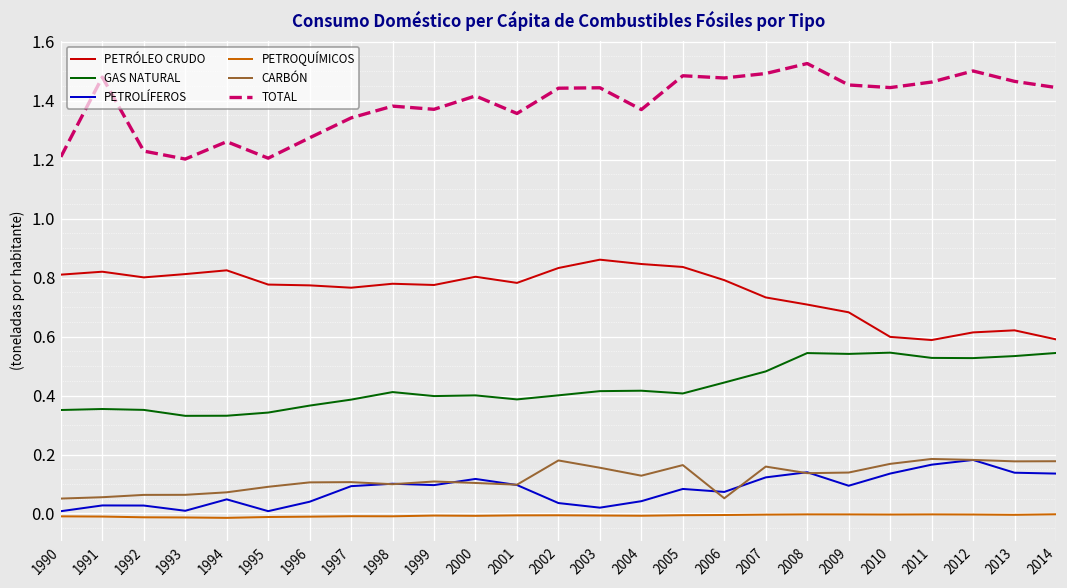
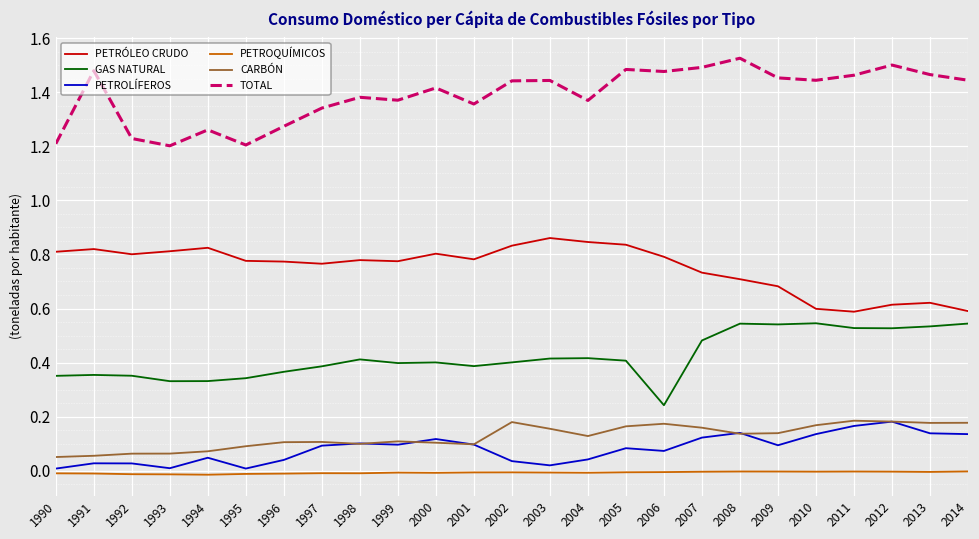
  {
    "PETRÓLEO CRUDO": {
      "1990": 0.81,
      "1991": 0.82,
      "1992": 0.80,
      "1993": 0.81,
      "1994": 0.82,
      "1995": 0.78,
      "1996": 0.77,
      "1997": 0.77,
      "1998": 0.78,
      "1999": 0.77,
      "2000": 0.80,
      "2001": 0.78,
      "2002": 0.83,
      "2003": 0.86,
      "2004": 0.85,
      "2005": 0.84,
      "2006": 0.79,
      "2007": 0.73,
      "2008": 0.71,
      "2009": 0.68,
      "2010": 0.60,
      "2011": 0.59,
      "2012": 0.61,
      "2013": 0.62,
      "2014": 0.59
    },
    "GAS NATURAL": {
      "1990": 0.35,
      "1991": 0.35,
      "1992": 0.35,
      "1993": 0.33,
      "1994": 0.33,
      "1995": 0.34,
      "1996": 0.37,
      "1997": 0.39,
      "1998": 0.41,
      "1999": 0.40,
      "2000": 0.40,
      "2001": 0.39,
      "2002": 0.40,
      "2003": 0.41,
      "2004": 0.42,
      "2005": 0.41,
-     "2006": 0.44,
+     "2006": 0.24,
      "2007": 0.48,
      "2008": 0.54,
      "2009": 0.54,
      "2010": 0.55,
      "2011": 0.53,
      "2012": 0.53,
      "2013": 0.53,
      "2014": 0.54
    },
    "PETROLÍFEROS": {
      "1990": 0.01,
      "1991": 0.03,
      "1992": 0.03,
      "1993": 0.01,
      "1994": 0.05,
      "1995": 0.01,
      "1996": 0.04,
      "1997": 0.09,
      "1999": 0.10,
      "2000": 0.12,
      "2002": 0.04,
      "2003": 0.02,
      "2004": 0.04,
      "2005": 0.08,
      "2006": 0.07,
      "2007": 0.12,
      "2009": 0.09,
      "2010": 0.14,
      "2011": 0.17,
      "2013": 0.14,
      "2014": 0.14
    },
    "PETROQUÍMICOS": {
      "1990": -0.01,
      "1991": -0.01,
      "1992": -0.01,
      "1993": -0.01,
      "1994": -0.01,
      "1995": -0.01,
      "1996": -0.01,
      "1997": -0.01,
      "1998": -0.01,
      "1999": -0.01,
      "2000": -0.01,
      "2001": -0.01,
      "2002": -0.01,
      "2003": -0.01,
      "2004": -0.01,
      "2005": -0.01,
      "2006": -0.01,
      "2007": 0.00,
      "2008": 0.00,
      "2009": 0.00,
      "2010": 0.00,
      "2011": 0.00,
      "2012": 0.00,
      "2013": 0.00,
      "2014": 0.00
    },
    "CARBÓN": {
      "1990": 0.05,
      "1991": 0.06,
      "1992": 0.06,
      "1993": 0.06,
      "1994": 0.07,
      "1995": 0.09,
      "1996": 0.11,
      "1997": 0.11,
      "1999": 0.11,
      "2000": 0.10,
      "2002": 0.18,
      "2003": 0.16,
      "2004": 0.13,
      "2005": 0.16,
-     "2006": 0.05,
+     "2006": 0.17,
      "2007": 0.16,
      "2009": 0.14,
      "2010": 0.17,
      "2011": 0.18,
      "2013": 0.18,
      "2014": 0.18
    },
    "TOTAL": {
      "1990": 1.21,
      "1992": 1.23,
      "1993": 1.20,
      "1994": 1.26,
      "1995": 1.20,
      "1996": 1.27,
      "1997": 1.34,
      "1998": 1.38,
      "1999": 1.37,
      "2000": 1.42,
      "2001": 1.36,
      "2002": 1.44,
      "2003": 1.44,
      "2004": 1.37,
      "2005": 1.48,
      "2006": 1.48,
      "2007": 1.49,
      "2008": 1.53,
      "2009": 1.45,
      "2010": 1.44,
      "2011": 1.46,
      "2012": 1.50,
      "2013": 1.47,
      "2014": 1.44
    }
  }
